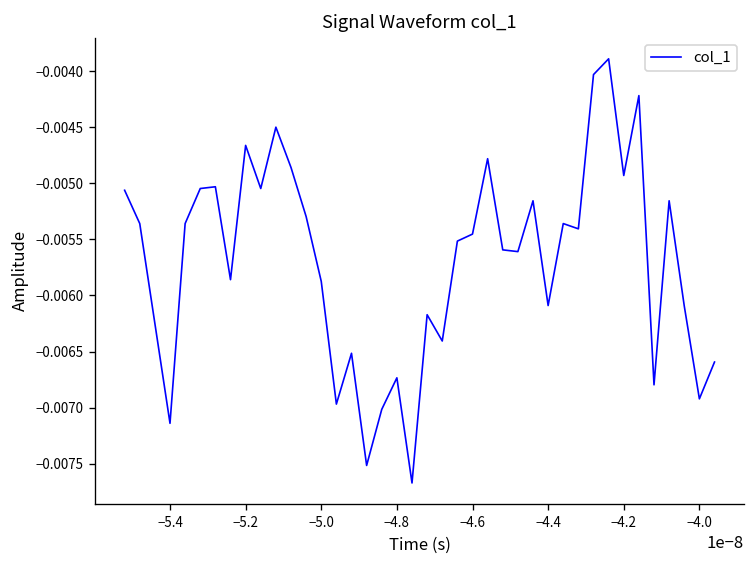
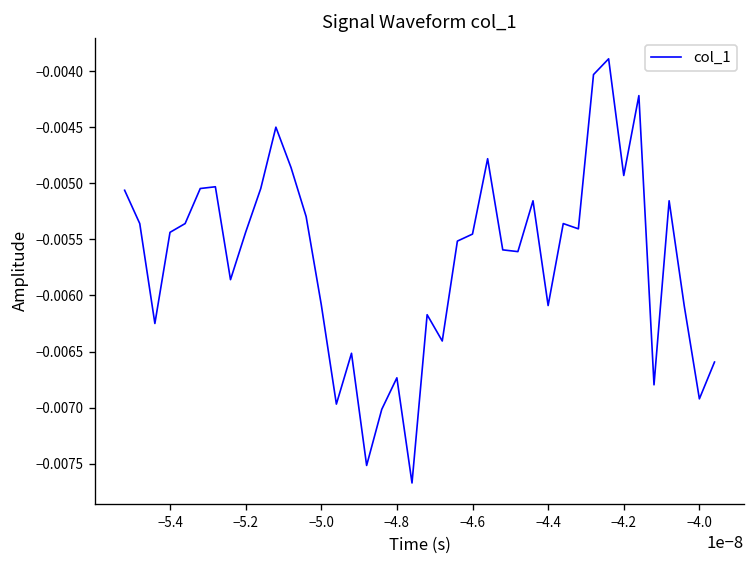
  {
-   "−5.4": -0.0071,
-   "−5.2": -0.0047,
-   "−5.0": -0.0059,
+   "−5.4": -0.0054,
+   "−5.2": -0.0054,
+   "−5.0": -0.0061,
    "−4.8": -0.0067,
    "−4.6": -0.0055,
    "−4.4": -0.0061,
    "−4.2": -0.0049,
    "−4.0": -0.0069
  }
